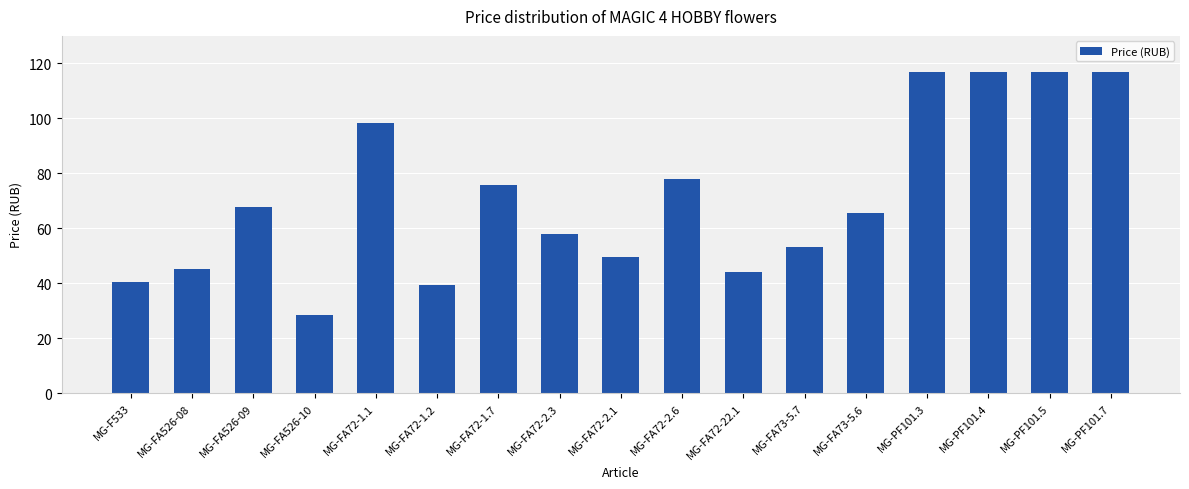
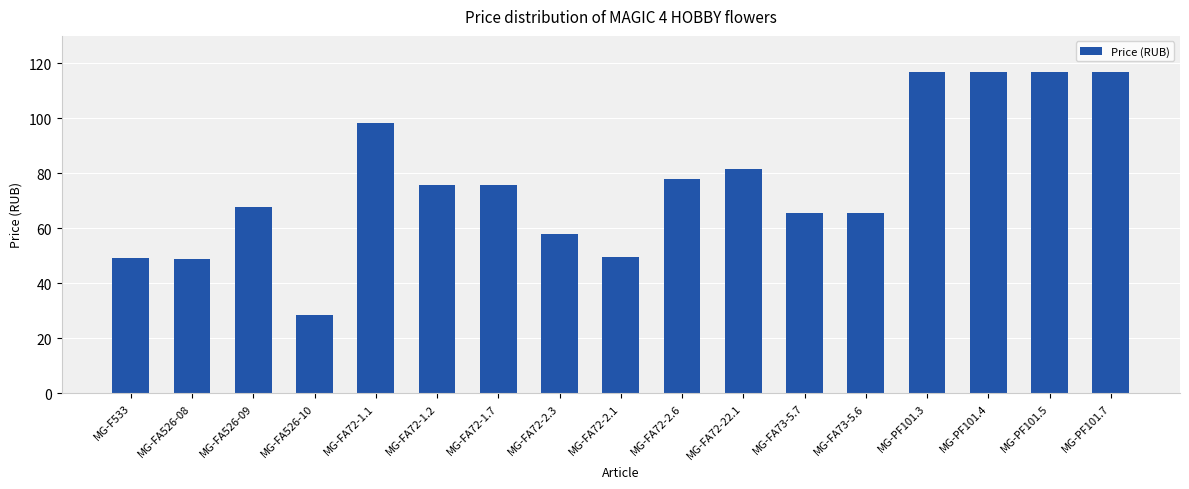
  {
-   "MG-F533": 40,
-   "MG-FA526-08": 45,
+   "MG-F533": 49,
+   "MG-FA526-08": 49,
    "MG-FA526-09": 68,
    "MG-FA526-10": 29,
    "MG-FA72-1.1": 98,
-   "MG-FA72-1.2": 39,
+   "MG-FA72-1.2": 76,
    "MG-FA72-1.7": 76,
    "MG-FA72-2.3": 58,
    "MG-FA72-2.1": 50,
    "MG-FA72-2.6": 78,
-   "MG-FA72-22.1": 44,
-   "MG-FA73-5.7": 53,
+   "MG-FA72-22.1": 82,
+   "MG-FA73-5.7": 66,
    "MG-FA73-5.6": 66,
    "MG-PF101.3": 117,
    "MG-PF101.4": 117,
    "MG-PF101.5": 117,
    "MG-PF101.7": 117
  }
